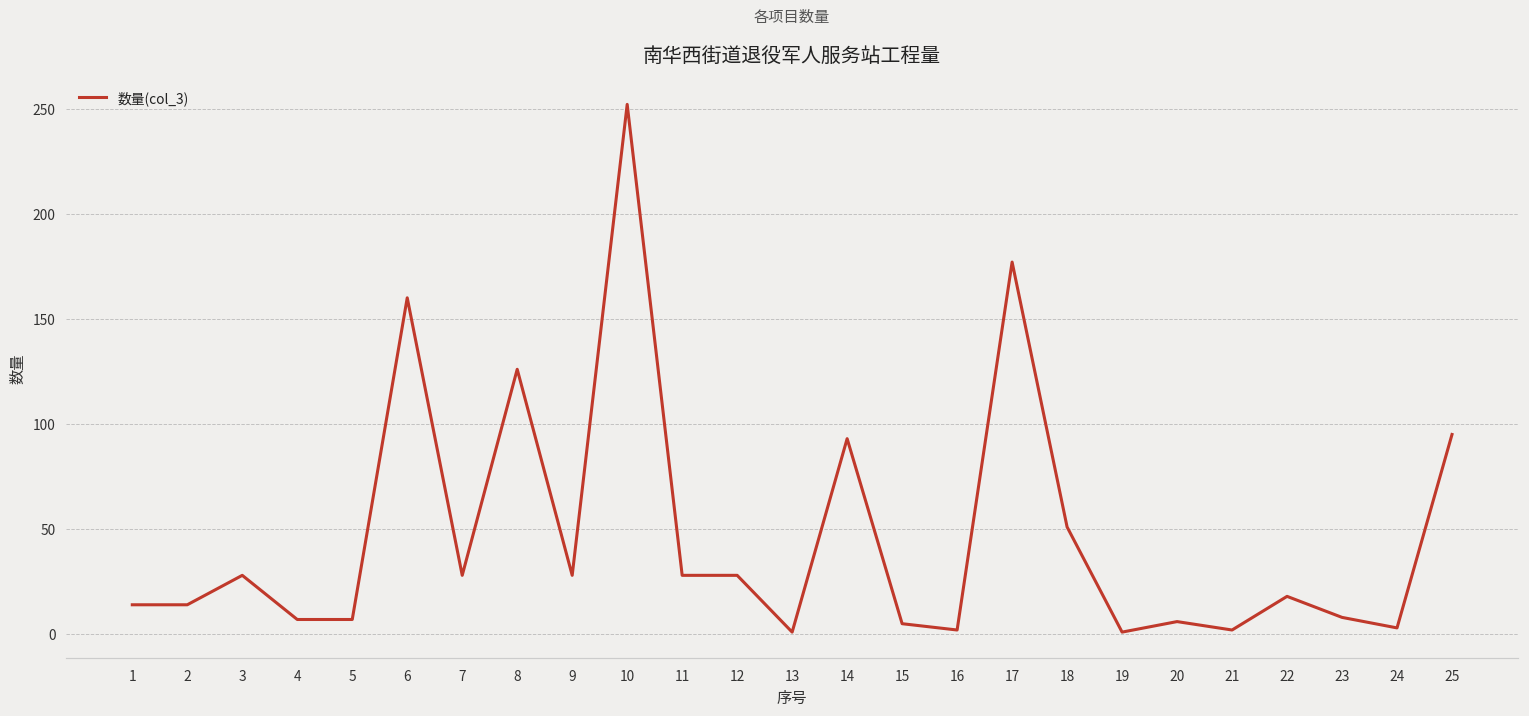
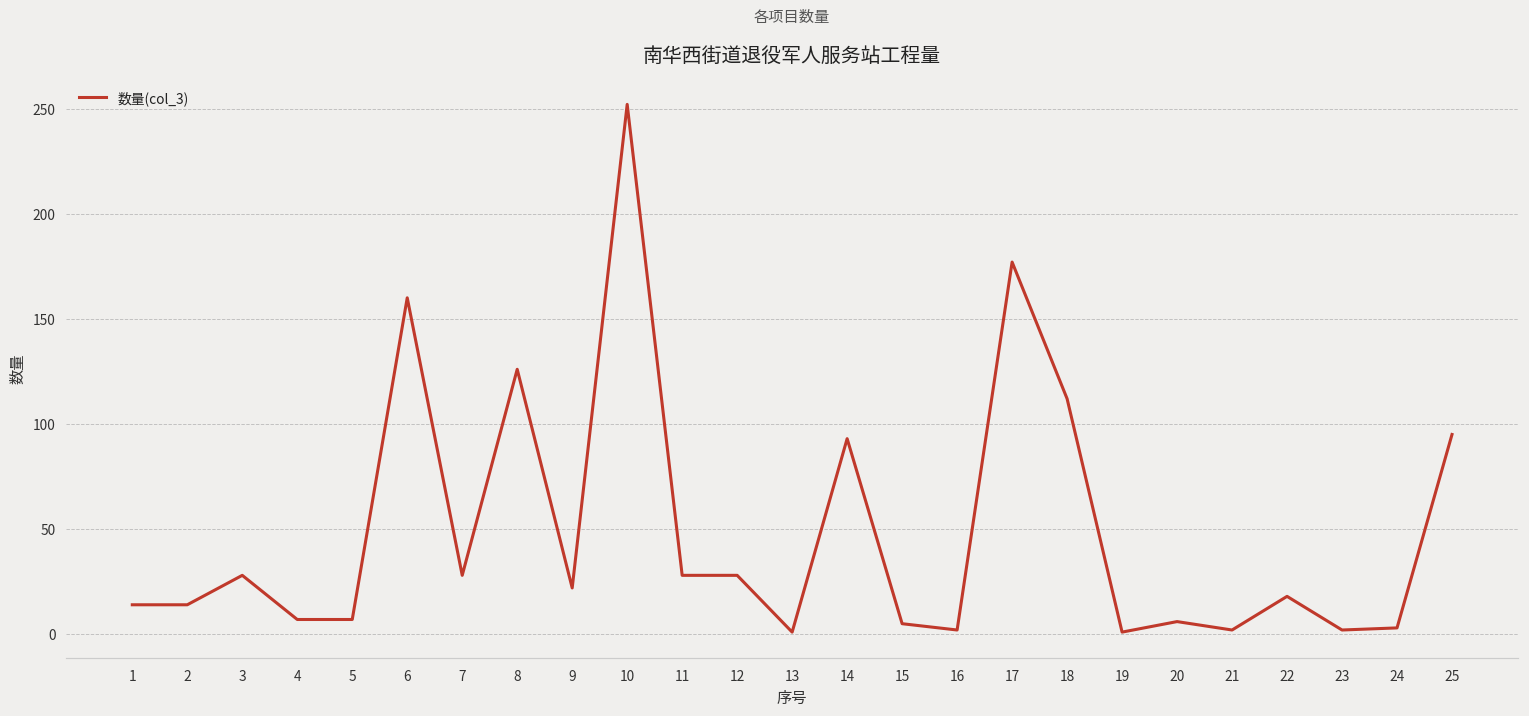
  {
    "1": 14,
    "2": 14,
    "3": 28,
    "4": 7,
    "5": 7,
    "6": 160,
    "7": 28,
    "8": 126,
-   "9": 28,
+   "9": 22,
    "10": 252,
    "11": 28,
    "12": 28,
    "13": 1,
    "14": 93,
    "15": 5,
    "16": 2,
    "17": 177,
-   "18": 51,
+   "18": 112,
    "19": 1,
    "20": 6,
    "21": 2,
    "22": 18,
-   "23": 8,
+   "23": 2,
    "24": 3,
    "25": 95
  }
